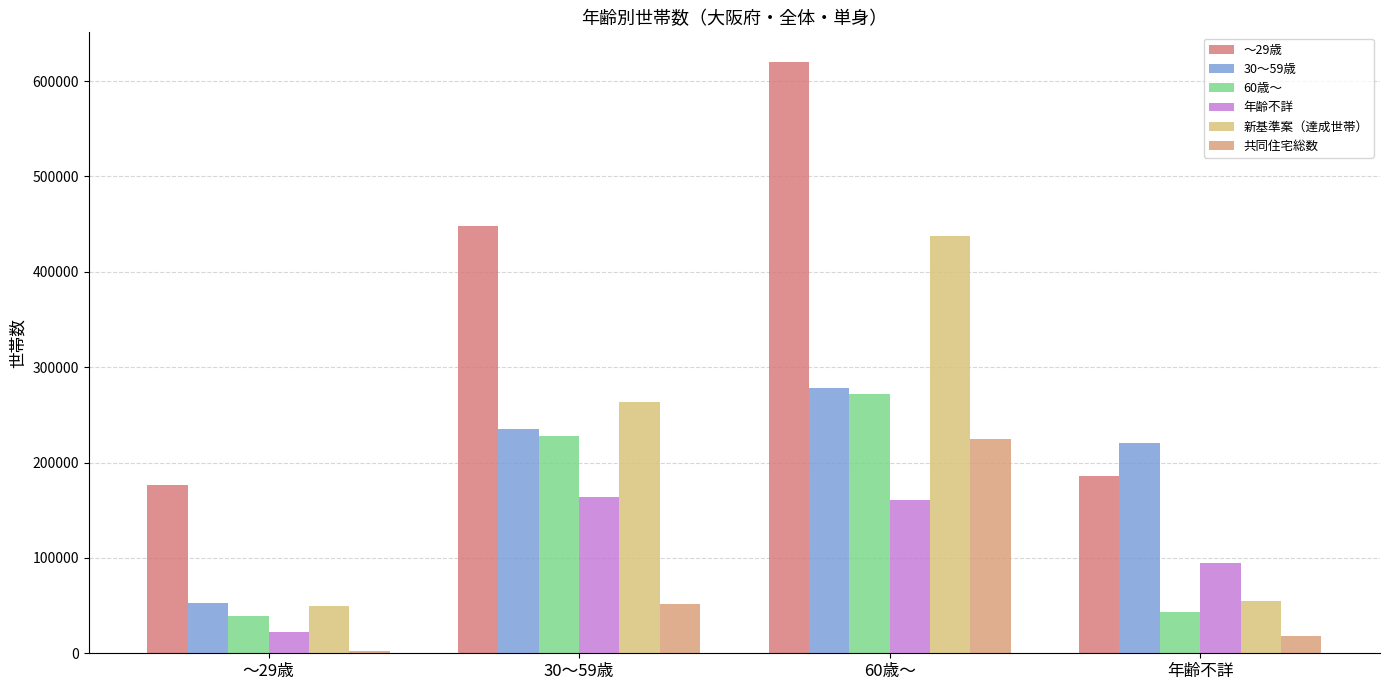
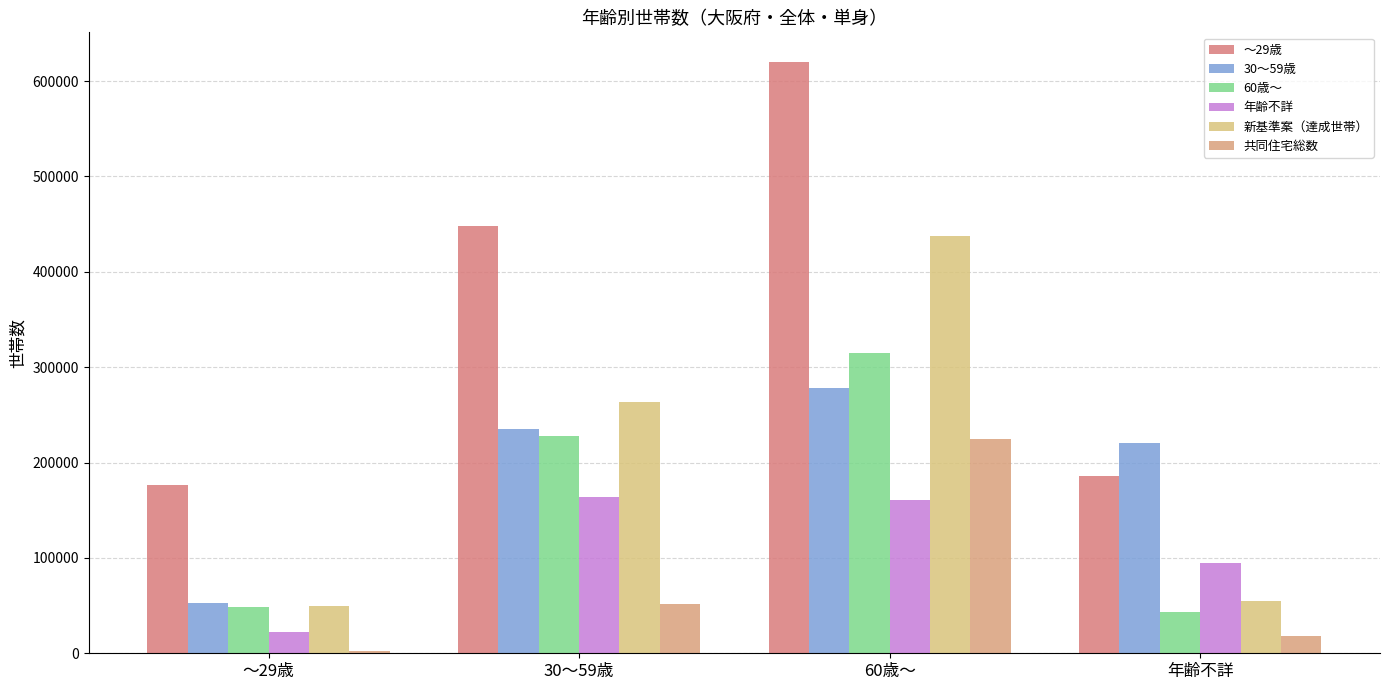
  {
    "30～59歳": {
      "～29歳": 50000,
      "30～59歳": 230000,
      "60歳～": 280000,
      "年齢不詳": 220000
    },
    "60歳～": {
-     "～29歳": 40000,
+     "～29歳": 50000,
      "30～59歳": 230000,
-     "60歳～": 270000,
+     "60歳～": 320000,
      "年齢不詳": 40000
    },
    "年齢不詳": {
      "～29歳": 20000,
      "30～59歳": 160000,
      "60歳～": 160000,
      "年齢不詳": 90000
    }
  }
